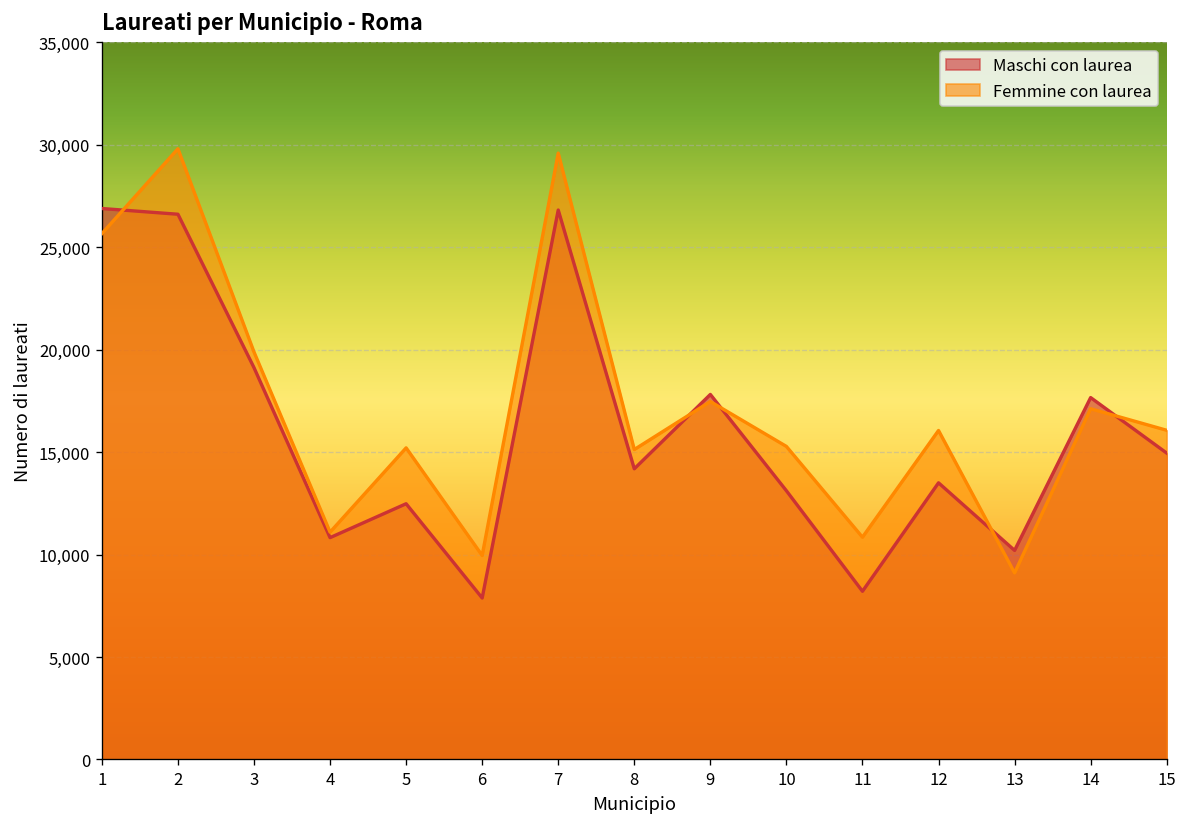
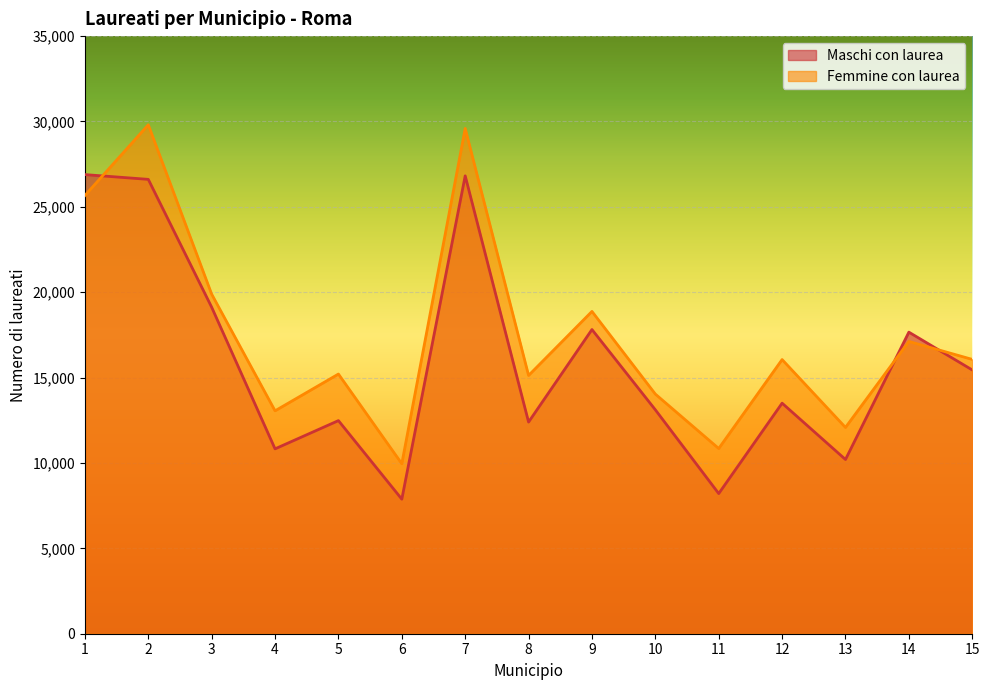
  {
    "Maschi con laurea": {
      "1": "26,900",
      "2": "26,600",
      "3": "19,100",
      "4": "10,800",
      "5": "12,500",
      "6": "7,900",
      "7": "26,800",
-     "8": "14,200",
+     "8": "12,400",
      "9": "17,800",
      "10": "13,100",
      "11": "8,200",
      "12": "13,500",
      "13": "10,200",
      "14": "17,700",
-     "15": "15,000"
+     "15": "15,400"
    },
    "Femmine con laurea": {
      "1": "25,700",
      "2": "29,800",
      "3": "19,900",
-     "4": "11,100",
+     "4": "13,100",
      "5": "15,200",
      "6": "10,000",
      "7": "29,600",
      "8": "15,100",
-     "9": "17,500",
-     "10": "15,300",
+     "9": "18,900",
+     "10": "14,000",
      "11": "10,800",
      "12": "16,100",
-     "13": "9,100",
+     "13": "12,100",
      "14": "17,100",
      "15": "16,100"
    }
  }
